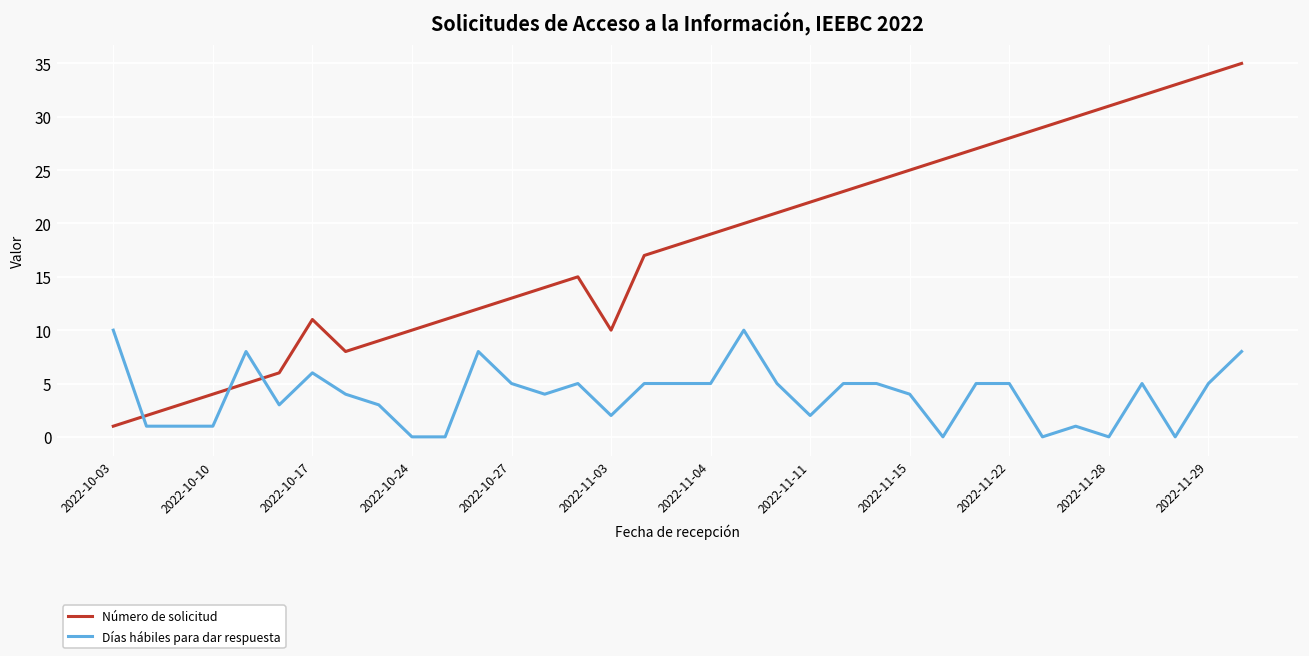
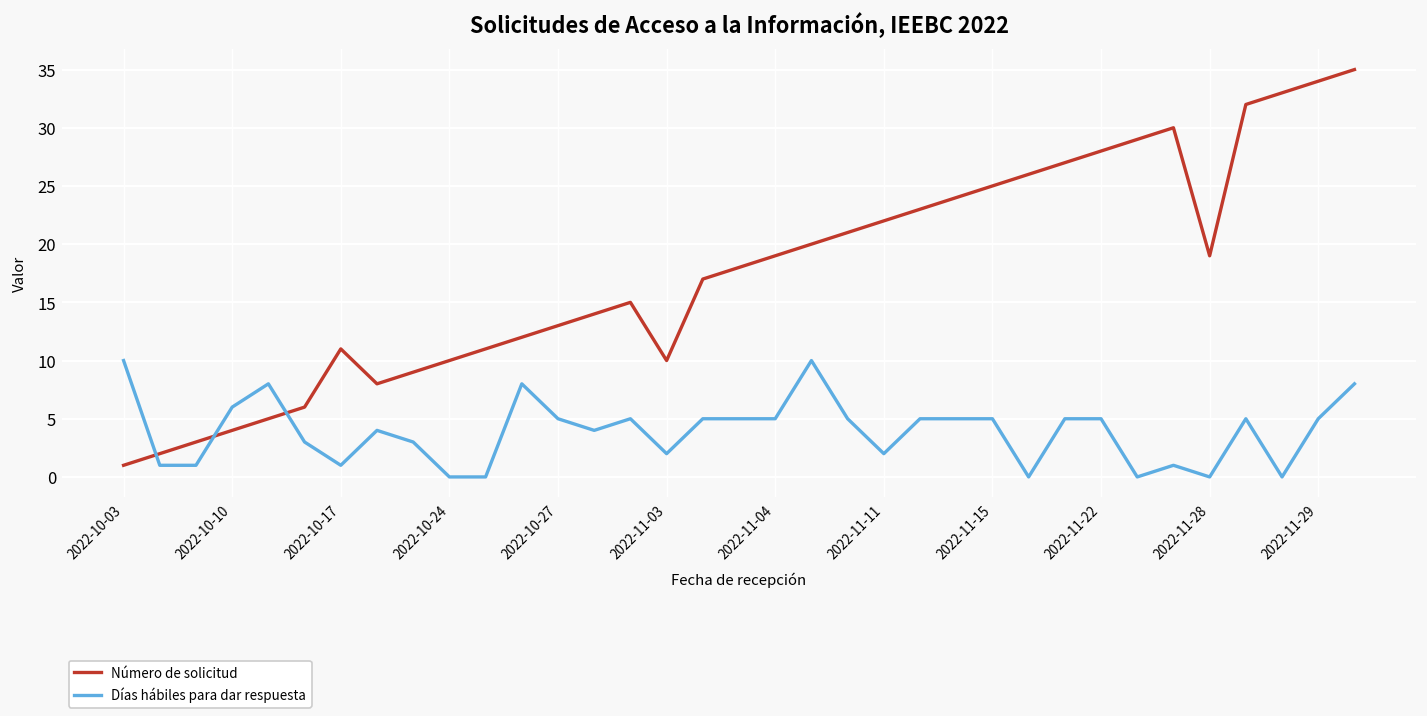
  {
    "Número de solicitud": {
      "2022-10-10": 4,
      "2022-10-17": 11,
      "2022-11-03": 10,
      "2022-11-11": 22,
      "2022-11-15": 25,
-     "2022-11-28": 31
+     "2022-11-28": 19
    },
    "Días hábiles para dar respuesta": {
-     "2022-10-10": 1,
-     "2022-10-17": 6,
+     "2022-10-10": 6,
+     "2022-10-17": 1,
      "2022-11-03": 2,
      "2022-11-11": 2,
-     "2022-11-15": 4,
+     "2022-11-15": 5,
      "2022-11-28": 0
    }
  }
